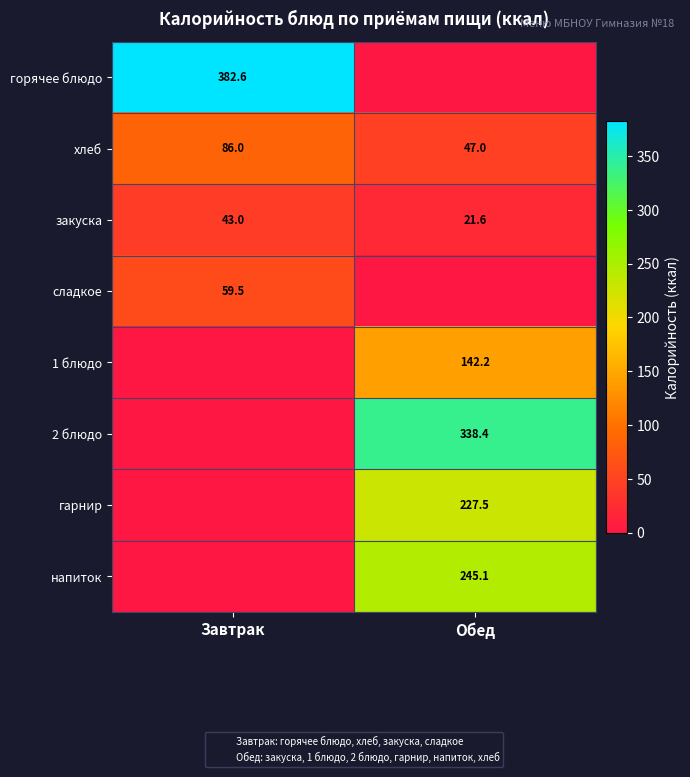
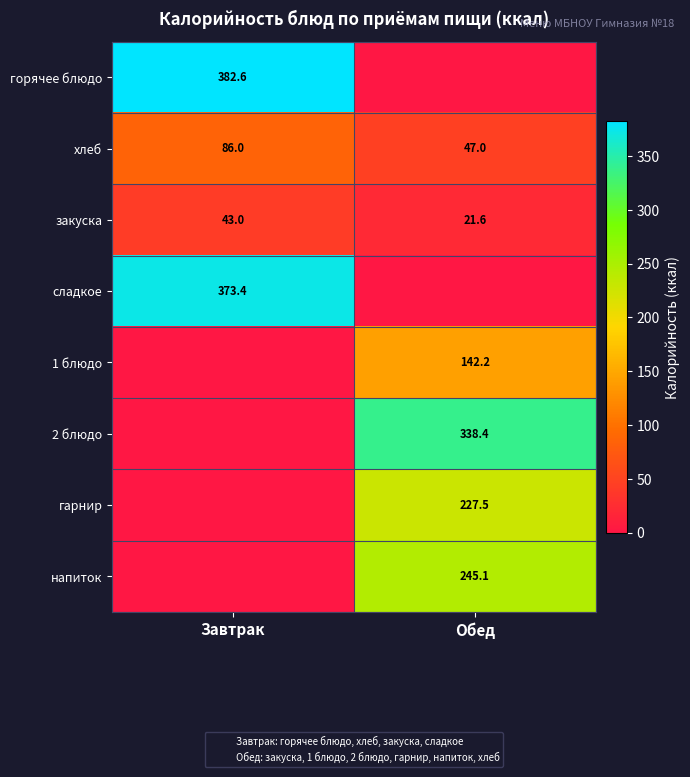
  {
    "горячее блюдо": {
      "Завтрак": 382.6
    },
    "хлеб": {
      "Завтрак": 86.0,
      "Обед": 47.0
    },
    "закуска": {
      "Завтрак": 43.0,
      "Обед": 21.6
    },
    "сладкое": {
-     "Завтрак": 59.5
+     "Завтрак": 373.4
    },
    "1 блюдо": {
      "Обед": 142.2
    },
    "2 блюдо": {
      "Обед": 338.4
    },
    "гарнир": {
      "Обед": 227.5
    },
    "напиток": {
      "Обед": 245.1
    }
  }
